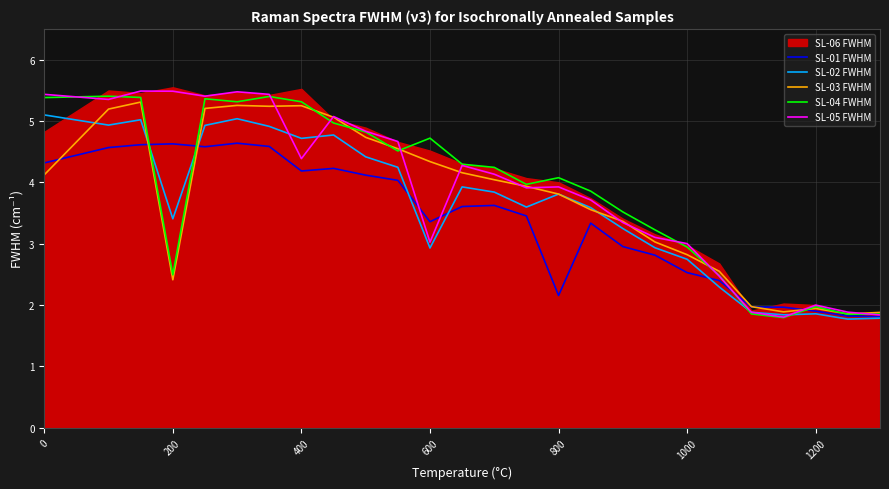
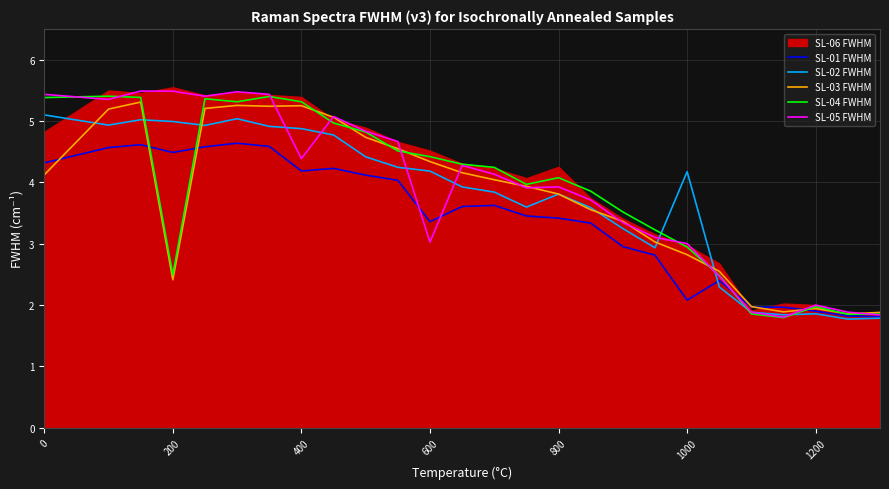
  {
    "SL-01 FWHM": {
      "0": 4.3,
-     "200": 4.6,
+     "200": 4.5,
      "400": 4.2,
      "600": 3.4,
-     "800": 2.2,
-     "1000": 2.5,
+     "800": 3.4,
+     "1000": 2.1,
      "1200": 1.9
    },
    "SL-06 FWHM": {
      "0": 4.8,
      "200": 5.5,
-     "400": 5.5,
+     "400": 5.4,
      "600": 4.5,
-     "800": 4.0
+     "800": 4.3
    },
    "SL-02 FWHM": {
      "0": 5.1,
-     "200": 3.4,
-     "400": 4.7,
-     "600": 2.9,
-     "1000": 2.7,
+     "200": 5.0,
+     "400": 4.9,
+     "600": 4.2,
+     "1000": 4.2,
      "1200": 1.9
    },
    "SL-03 FWHM": {
      "0": 4.1,
      "200": 2.4,
      "400": 5.2,
      "600": 4.3,
      "1000": 2.8
    },
    "SL-04 FWHM": {
      "0": 5.4,
      "200": 2.5,
      "400": 5.3,
-     "600": 4.7,
+     "600": 4.4,
      "800": 4.1
    },
    "SL-05 FWHM": {
      "0": 5.4,
      "200": 5.5,
      "400": 4.4,
      "600": 3.0,
      "800": 3.9
    }
  }
